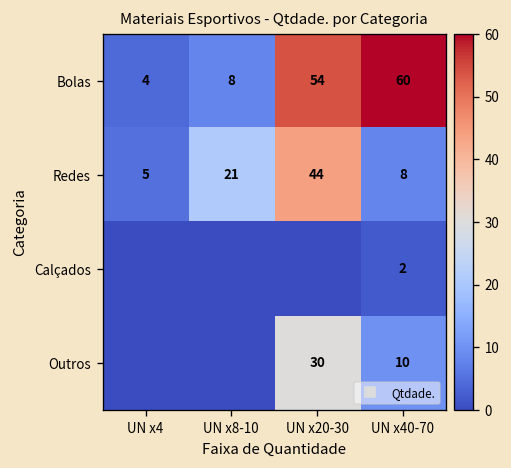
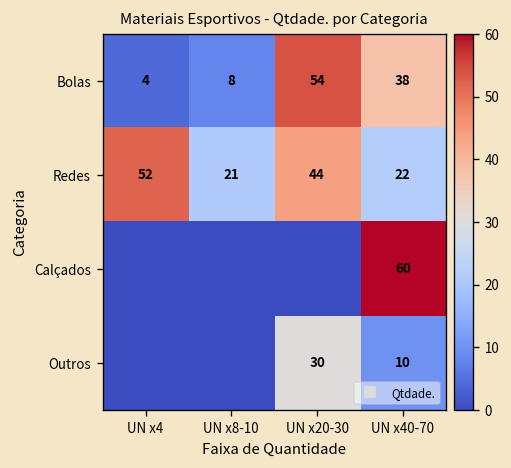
  {
    "Bolas": {
      "UN x4": 4,
      "UN x8-10": 8,
      "UN x20-30": 54,
-     "UN x40-70": 60
+     "UN x40-70": 38
    },
    "Redes": {
-     "UN x4": 5,
+     "UN x4": 52,
      "UN x8-10": 21,
      "UN x20-30": 44,
-     "UN x40-70": 8
+     "UN x40-70": 22
    },
    "Calçados": {
-     "UN x40-70": 2
+     "UN x40-70": 60
    },
    "Outros": {
      "UN x20-30": 30,
      "UN x40-70": 10
    }
  }
